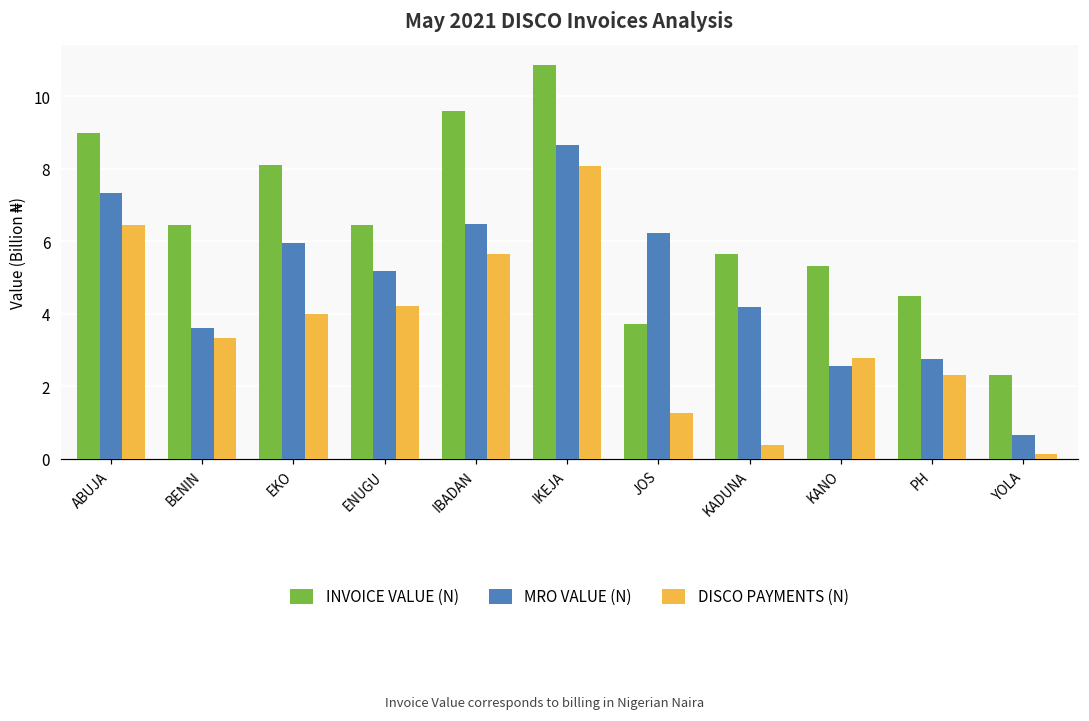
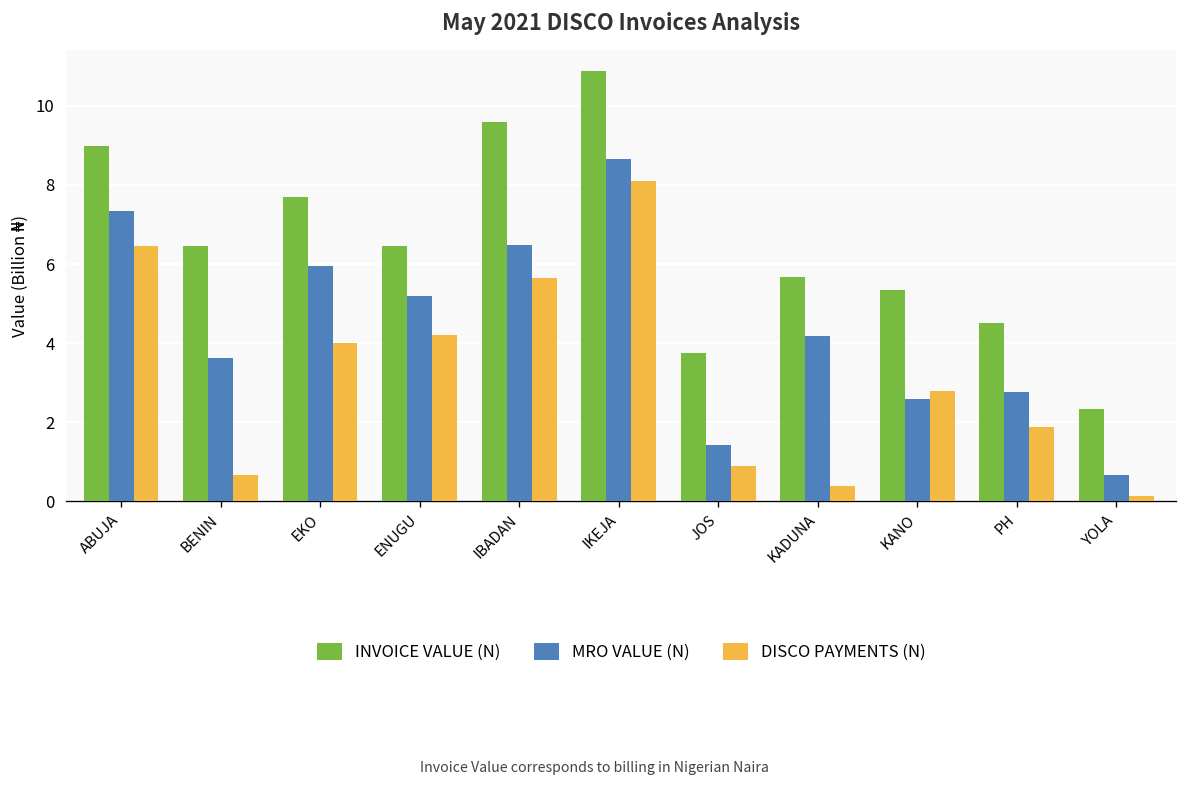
  {
    "INVOICE VALUE (N)": {
      "ABUJA": 9.0,
      "BENIN": 6.4,
-     "EKO": 8.1,
+     "EKO": 7.7,
      "ENUGU": 6.5,
      "IBADAN": 9.6,
      "IKEJA": 10.9,
      "JOS": 3.7,
      "KADUNA": 5.7,
      "KANO": 5.3,
      "PH": 4.5,
      "YOLA": 2.3
    },
    "MRO VALUE (N)": {
      "ABUJA": 7.3,
      "BENIN": 3.6,
      "EKO": 6.0,
      "ENUGU": 5.2,
      "IBADAN": 6.5,
      "IKEJA": 8.7,
-     "JOS": 6.2,
+     "JOS": 1.4,
      "KADUNA": 4.2,
      "KANO": 2.6,
      "PH": 2.8,
      "YOLA": 0.6
    },
    "DISCO PAYMENTS (N)": {
      "ABUJA": 6.4,
-     "BENIN": 3.3,
+     "BENIN": 0.7,
      "EKO": 4.0,
      "ENUGU": 4.2,
      "IBADAN": 5.6,
      "IKEJA": 8.1,
-     "JOS": 1.3,
+     "JOS": 0.9,
      "KADUNA": 0.4,
      "KANO": 2.8,
-     "PH": 2.3,
+     "PH": 1.9,
      "YOLA": 0.1
    }
  }
